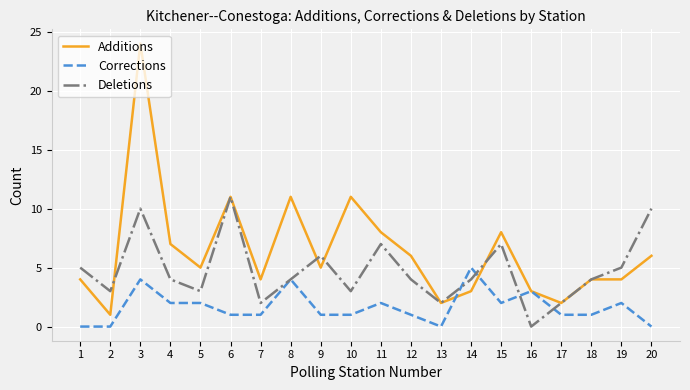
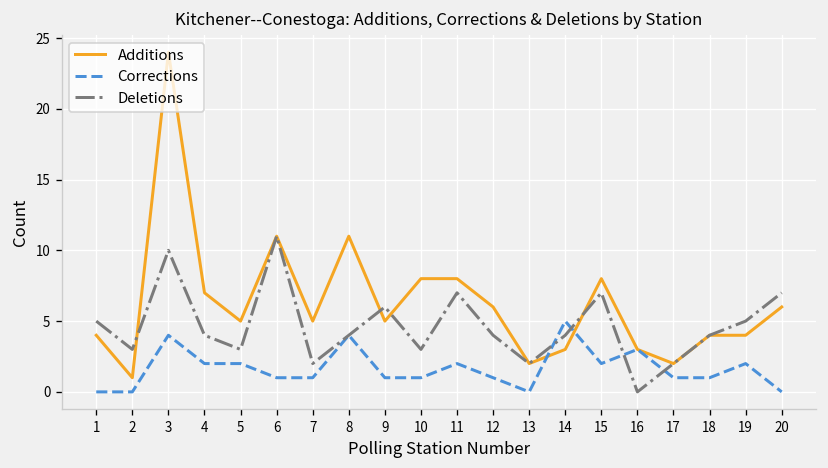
  {
    "Additions": {
      "1": 4,
      "2": 1,
      "4": 7,
      "5": 5,
-     "7": 4,
+     "7": 5,
      "8": 11,
      "9": 5,
-     "10": 11,
+     "10": 8,
      "11": 8,
      "12": 6,
      "14": 3,
      "15": 8,
      "19": 4,
      "20": 6
    },
    "Corrections": {
      "1": 0,
      "2": 0,
      "3": 4,
      "4": 2,
      "5": 2,
      "6": 1,
      "7": 1,
      "9": 1,
      "10": 1,
      "11": 2,
      "12": 1,
      "13": 0,
      "14": 5,
      "15": 2,
      "17": 1,
      "18": 1,
      "19": 2,
      "20": 0
    },
    "Deletions": {
      "1": 5,
      "2": 3,
      "3": 10,
      "4": 4,
      "5": 3,
      "7": 2,
      "9": 6,
      "10": 3,
      "11": 7,
      "12": 4,
      "14": 4,
      "15": 7,
      "16": 0,
      "19": 5,
-     "20": 10
+     "20": 7
    }
  }
